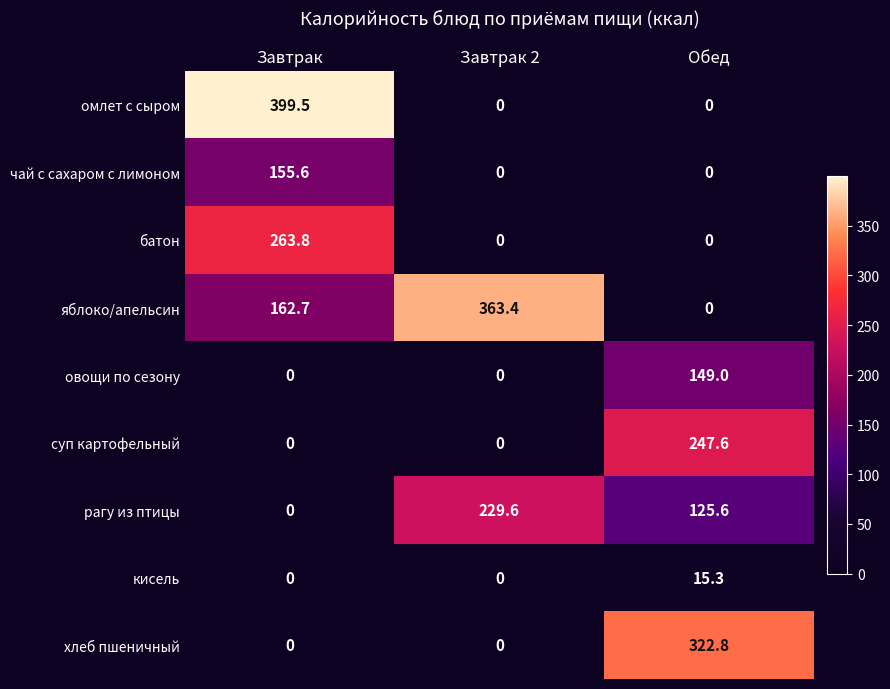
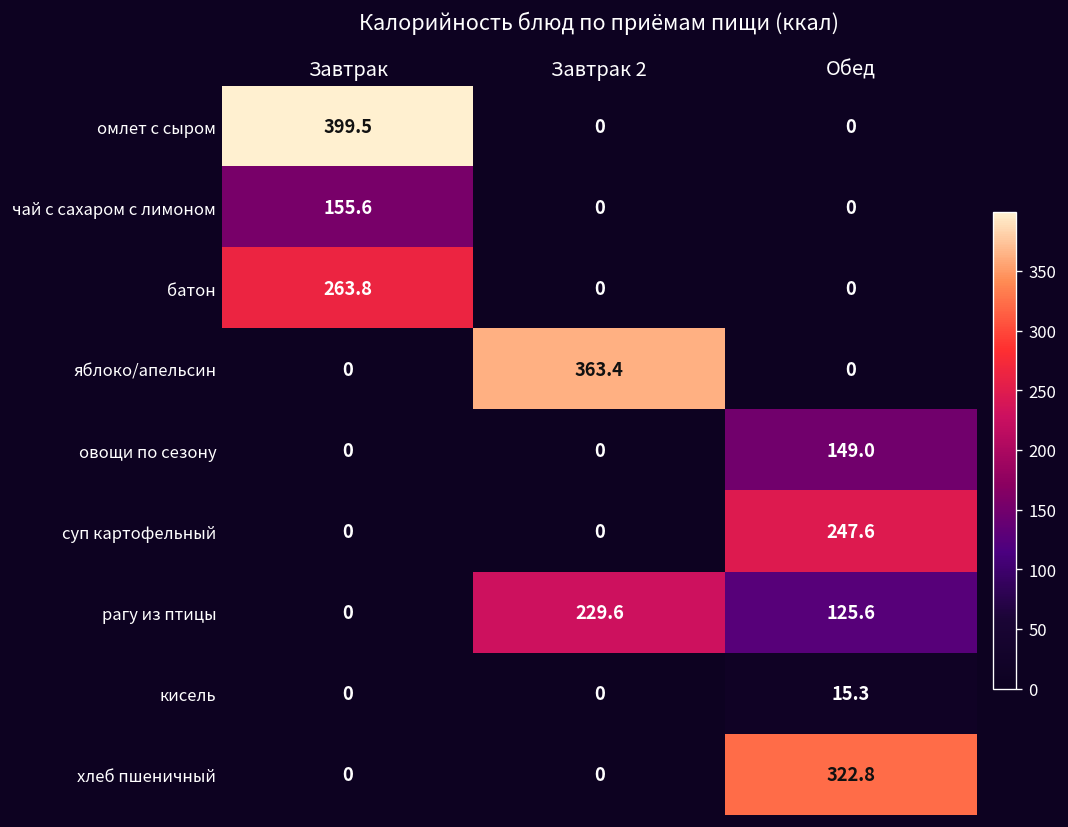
  {
    "омлет с сыром": {
      "Завтрак": 399.5,
      "Завтрак 2": 0,
      "Обед": 0
    },
    "чай с сахаром с лимоном": {
      "Завтрак": 155.6,
      "Завтрак 2": 0,
      "Обед": 0
    },
    "батон": {
      "Завтрак": 263.8,
      "Завтрак 2": 0,
      "Обед": 0
    },
    "яблоко/апельсин": {
-     "Завтрак": 162.7,
+     "Завтрак": 0,
      "Завтрак 2": 363.4,
      "Обед": 0
    },
    "овощи по сезону": {
      "Завтрак": 0,
      "Завтрак 2": 0,
      "Обед": 149.0
    },
    "суп картофельный": {
      "Завтрак": 0,
      "Завтрак 2": 0,
      "Обед": 247.6
    },
    "рагу из птицы": {
      "Завтрак": 0,
      "Завтрак 2": 229.6,
      "Обед": 125.6
    },
    "кисель": {
      "Завтрак": 0,
      "Завтрак 2": 0,
      "Обед": 15.3
    },
    "хлеб пшеничный": {
      "Завтрак": 0,
      "Завтрак 2": 0,
      "Обед": 322.8
    }
  }
